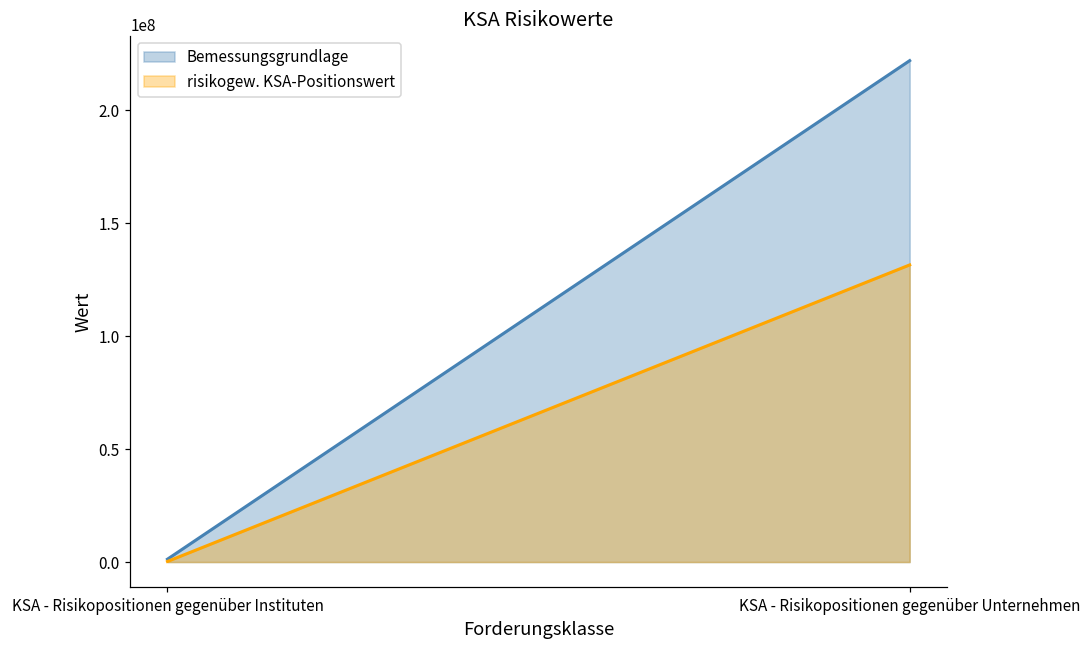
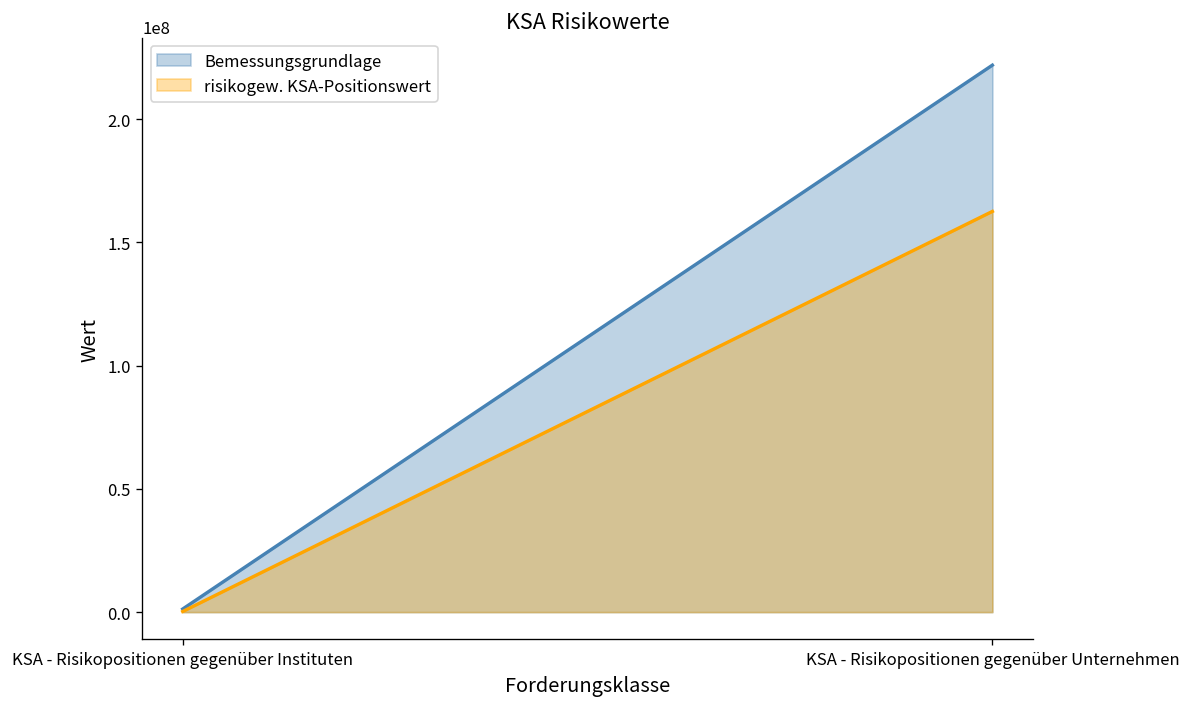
  {
    "Bemessungsgrundlage": {
      "KSA - Risikopositionen gegenüber Unternehmen": 222000000
    },
    "risikogew. KSA-Positionswert": {
-     "KSA - Risikopositionen gegenüber Unternehmen": 132000000
+     "KSA - Risikopositionen gegenüber Unternehmen": 163000000
    }
  }
